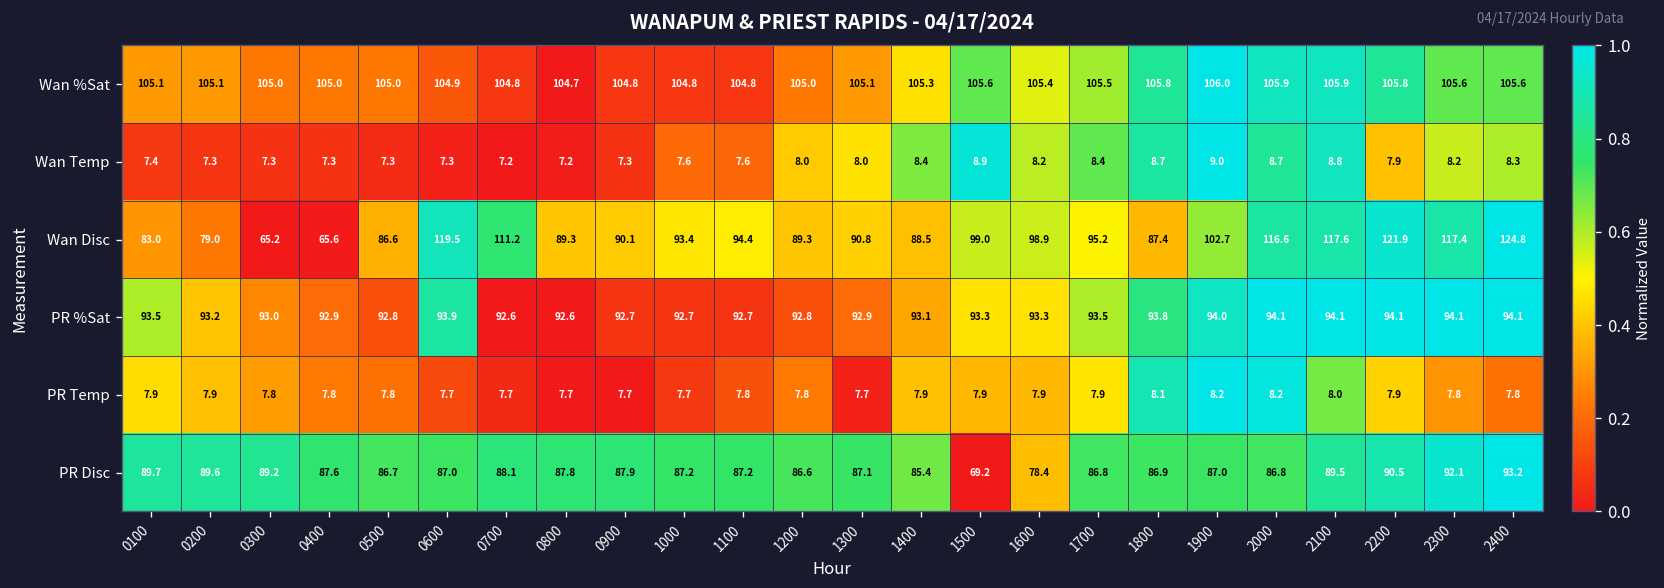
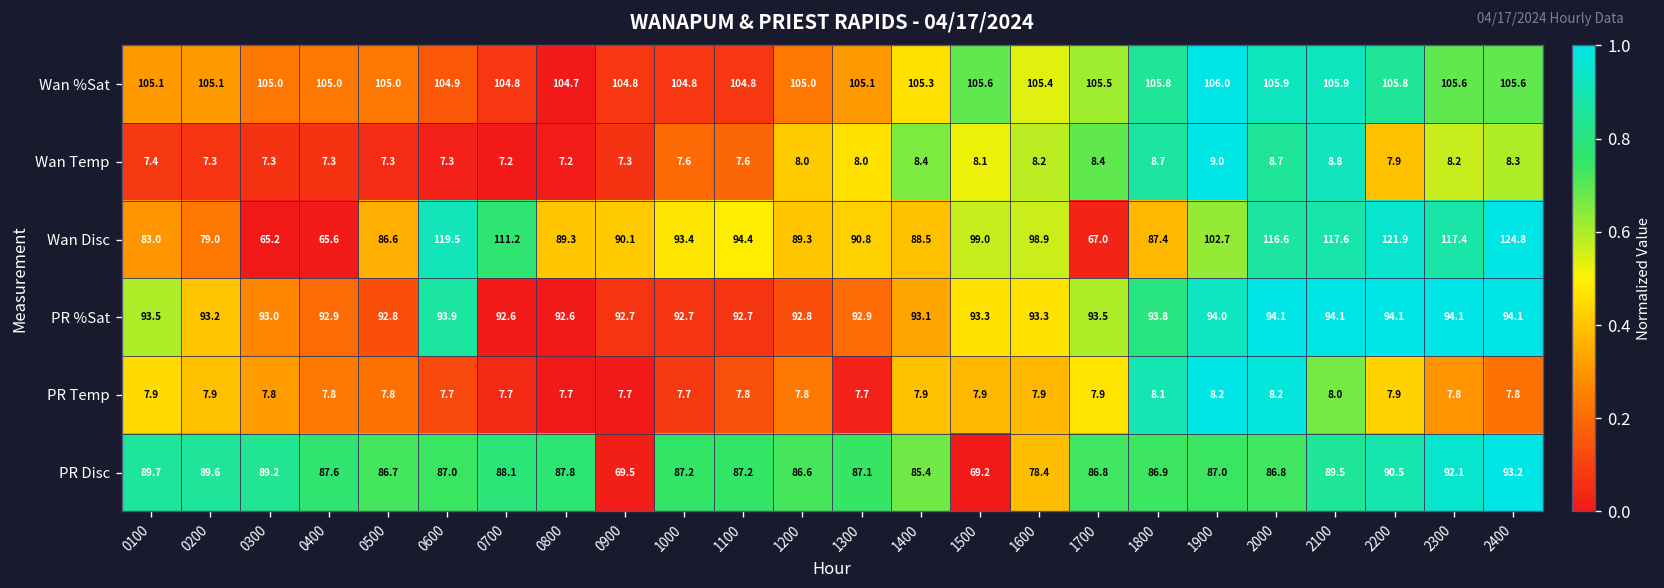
  {
    "Wan %Sat": {
      "0100": 105.1,
      "0200": 105.1,
      "0300": 105.0,
      "0400": 105.0,
      "0500": 105.0,
      "0600": 104.9,
      "0700": 104.8,
      "0800": 104.7,
      "0900": 104.8,
      "1000": 104.8,
      "1100": 104.8,
      "1200": 105.0,
      "1300": 105.1,
      "1400": 105.3,
      "1500": 105.6,
      "1600": 105.4,
      "1700": 105.5,
      "1800": 105.8,
      "1900": 106.0,
      "2000": 105.9,
      "2100": 105.9,
      "2200": 105.8,
      "2300": 105.6,
      "2400": 105.6
    },
    "Wan Temp": {
      "0100": 7.4,
      "0200": 7.3,
      "0300": 7.3,
      "0400": 7.3,
      "0500": 7.3,
      "0600": 7.3,
      "0700": 7.2,
      "0800": 7.2,
      "0900": 7.3,
      "1000": 7.6,
      "1100": 7.6,
      "1200": 8.0,
      "1300": 8.0,
      "1400": 8.4,
-     "1500": 8.9,
+     "1500": 8.1,
      "1600": 8.2,
      "1700": 8.4,
      "1800": 8.7,
      "1900": 9.0,
      "2000": 8.7,
      "2100": 8.8,
      "2200": 7.9,
      "2300": 8.2,
      "2400": 8.3
    },
    "Wan Disc": {
      "0100": 83.0,
      "0200": 79.0,
      "0300": 65.2,
      "0400": 65.6,
      "0500": 86.6,
      "0600": 119.5,
      "0700": 111.2,
      "0800": 89.3,
      "0900": 90.1,
      "1000": 93.4,
      "1100": 94.4,
      "1200": 89.3,
      "1300": 90.8,
      "1400": 88.5,
      "1500": 99.0,
      "1600": 98.9,
-     "1700": 95.2,
+     "1700": 67.0,
      "1800": 87.4,
      "1900": 102.7,
      "2000": 116.6,
      "2100": 117.6,
      "2200": 121.9,
      "2300": 117.4,
      "2400": 124.8
    },
    "PR %Sat": {
      "0100": 93.5,
      "0200": 93.2,
      "0300": 93.0,
      "0400": 92.9,
      "0500": 92.8,
      "0600": 93.9,
      "0700": 92.6,
      "0800": 92.6,
      "0900": 92.7,
      "1000": 92.7,
      "1100": 92.7,
      "1200": 92.8,
      "1300": 92.9,
      "1400": 93.1,
      "1500": 93.3,
      "1600": 93.3,
      "1700": 93.5,
      "1800": 93.8,
      "1900": 94.0,
      "2000": 94.1,
      "2100": 94.1,
      "2200": 94.1,
      "2300": 94.1,
      "2400": 94.1
    },
    "PR Temp": {
      "0100": 7.9,
      "0200": 7.9,
      "0300": 7.8,
      "0400": 7.8,
      "0500": 7.8,
      "0600": 7.7,
      "0700": 7.7,
      "0800": 7.7,
      "0900": 7.7,
      "1000": 7.7,
      "1100": 7.8,
      "1200": 7.8,
      "1300": 7.7,
      "1400": 7.9,
      "1500": 7.9,
      "1600": 7.9,
      "1700": 7.9,
      "1800": 8.1,
      "1900": 8.2,
      "2000": 8.2,
      "2100": 8.0,
      "2200": 7.9,
      "2300": 7.8,
      "2400": 7.8
    },
    "PR Disc": {
      "0100": 89.7,
      "0200": 89.6,
      "0300": 89.2,
      "0400": 87.6,
      "0500": 86.7,
      "0600": 87.0,
      "0700": 88.1,
      "0800": 87.8,
-     "0900": 87.9,
+     "0900": 69.5,
      "1000": 87.2,
      "1100": 87.2,
      "1200": 86.6,
      "1300": 87.1,
      "1400": 85.4,
      "1500": 69.2,
      "1600": 78.4,
      "1700": 86.8,
      "1800": 86.9,
      "1900": 87.0,
      "2000": 86.8,
      "2100": 89.5,
      "2200": 90.5,
      "2300": 92.1,
      "2400": 93.2
    }
  }
